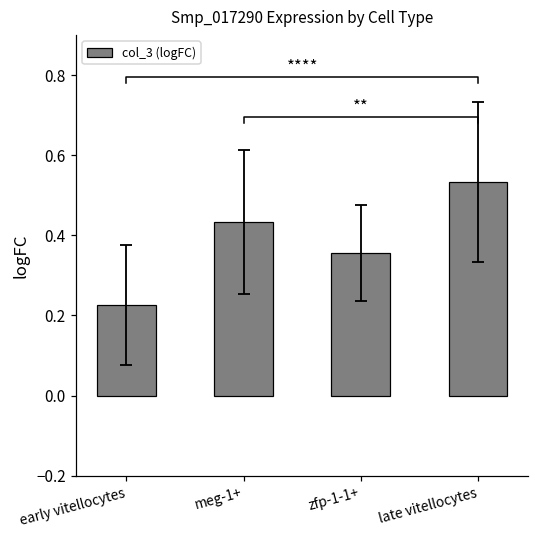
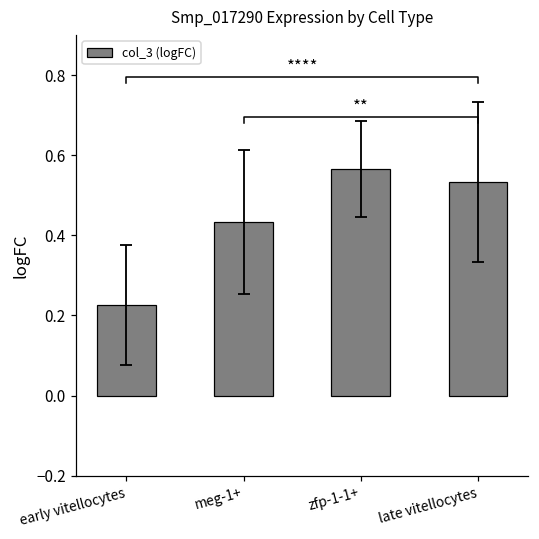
  {
    "col_3 (logFC)": {
      "early vitellocytes": 0.23,
      "meg-1+": 0.43,
-     "zfp-1-1+": 0.36,
+     "zfp-1-1+": 0.57,
      "late vitellocytes": 0.53
    }
  }
